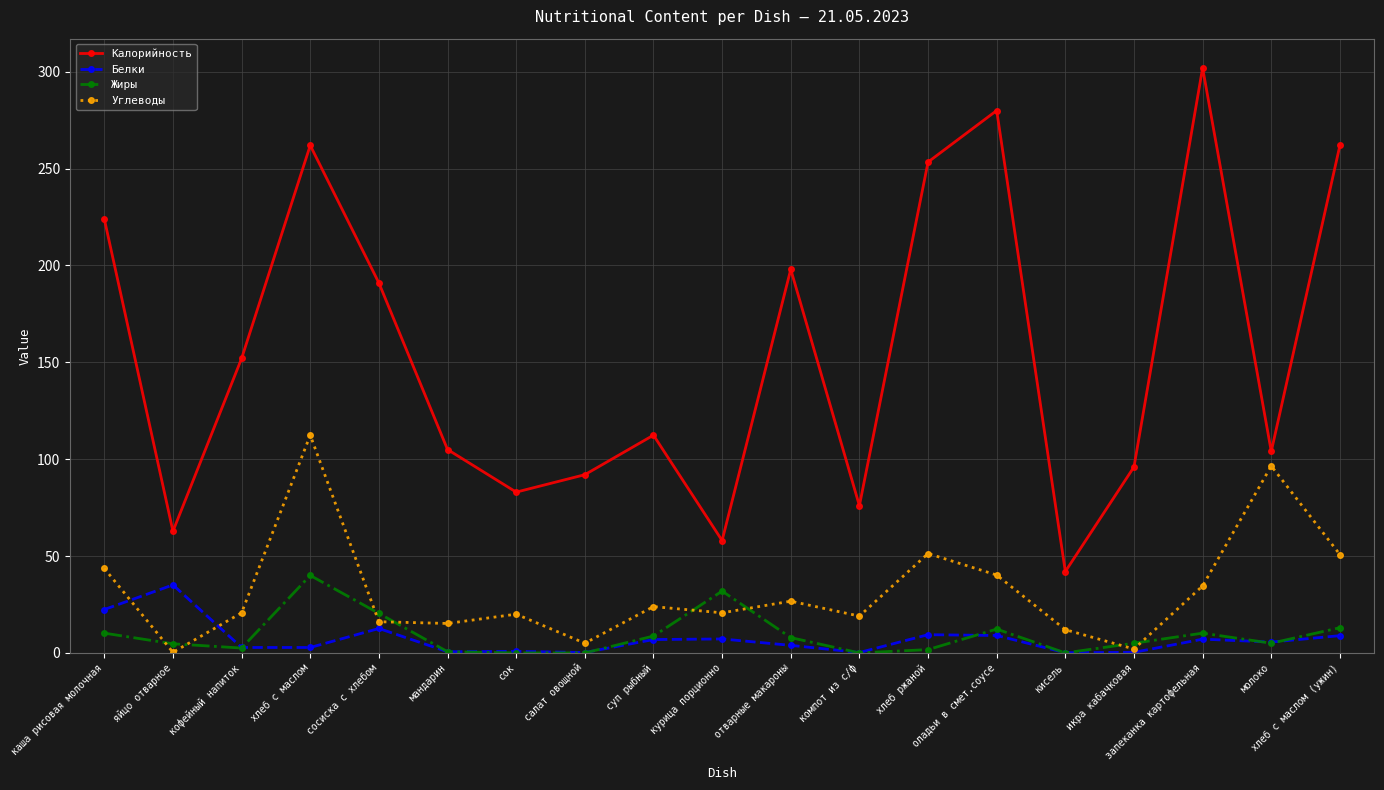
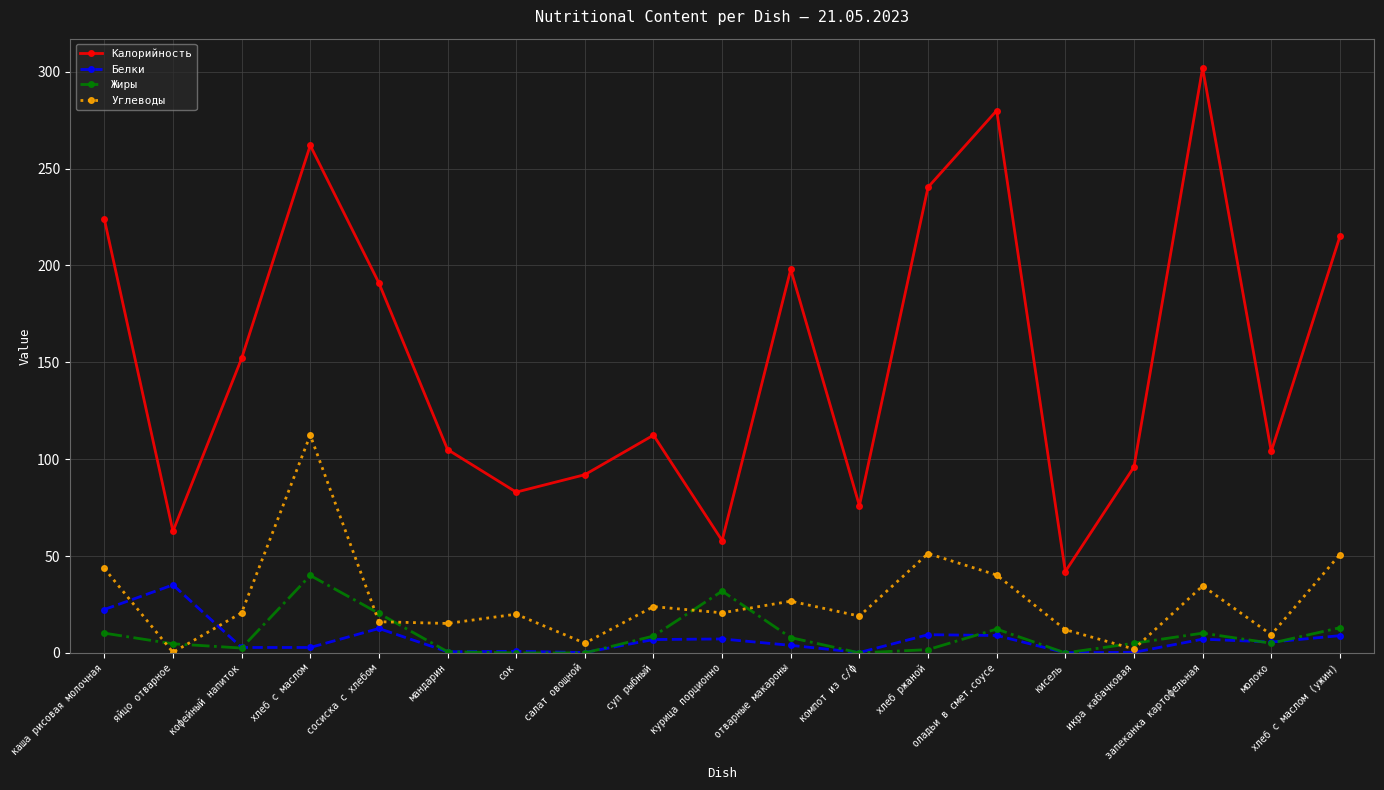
  {
    "Калорийность": {
      "каша рисовая молочная": 224,
      "яйцо отварное": 63,
      "кофейный напиток": 152,
      "хлеб с маслом": 262,
      "сосиска с хлебом": 191,
      "мандарин": 105,
      "сок": 83,
      "салат овощной": 92,
      "суп рыбный": 112,
      "курица порционно": 58,
      "отварные макароны": 198,
      "компот из с/ф": 76,
-     "хлеб ржаной": 253,
+     "хлеб ржаной": 240,
      "оладьи в смет.соусе": 280,
      "кисель": 42,
      "икра кабачковая": 96,
      "запеканка картофельная": 302,
      "молоко": 104,
-     "хлеб с маслом (ужин)": 262
+     "хлеб с маслом (ужин)": 215
    },
    "Белки": {
      "каша рисовая молочная": 22,
      "яйцо отварное": 35,
      "хлеб с маслом": 3,
      "сосиска с хлебом": 13,
      "суп рыбный": 7,
      "курица порционно": 7,
      "отварные макароны": 4,
      "хлеб ржаной": 9,
      "оладьи в смет.соусе": 9,
      "икра кабачковая": 0,
      "запеканка картофельная": 7,
      "хлеб с маслом (ужин)": 9
    },
    "Жиры": {
      "каша рисовая молочная": 10,
      "яйцо отварное": 5,
      "хлеб с маслом": 40,
      "сосиска с хлебом": 20,
      "суп рыбный": 9,
      "курица порционно": 32,
      "отварные макароны": 8,
      "хлеб ржаной": 2,
      "оладьи в смет.соусе": 12,
      "икра кабачковая": 5,
      "запеканка картофельная": 10,
      "хлеб с маслом (ужин)": 13
    },
    "Углеводы": {
      "каша рисовая молочная": 44,
      "яйцо отварное": 0,
      "кофейный напиток": 21,
      "хлеб с маслом": 112,
      "сосиска с хлебом": 16,
      "мандарин": 15,
      "сок": 20,
      "салат овощной": 5,
      "суп рыбный": 24,
      "курица порционно": 21,
      "отварные макароны": 27,
      "компот из с/ф": 19,
      "хлеб ржаной": 51,
      "оладьи в смет.соусе": 40,
      "кисель": 12,
      "икра кабачковая": 2,
      "запеканка картофельная": 35,
-     "молоко": 97,
+     "молоко": 9,
      "хлеб с маслом (ужин)": 51
    }
  }
